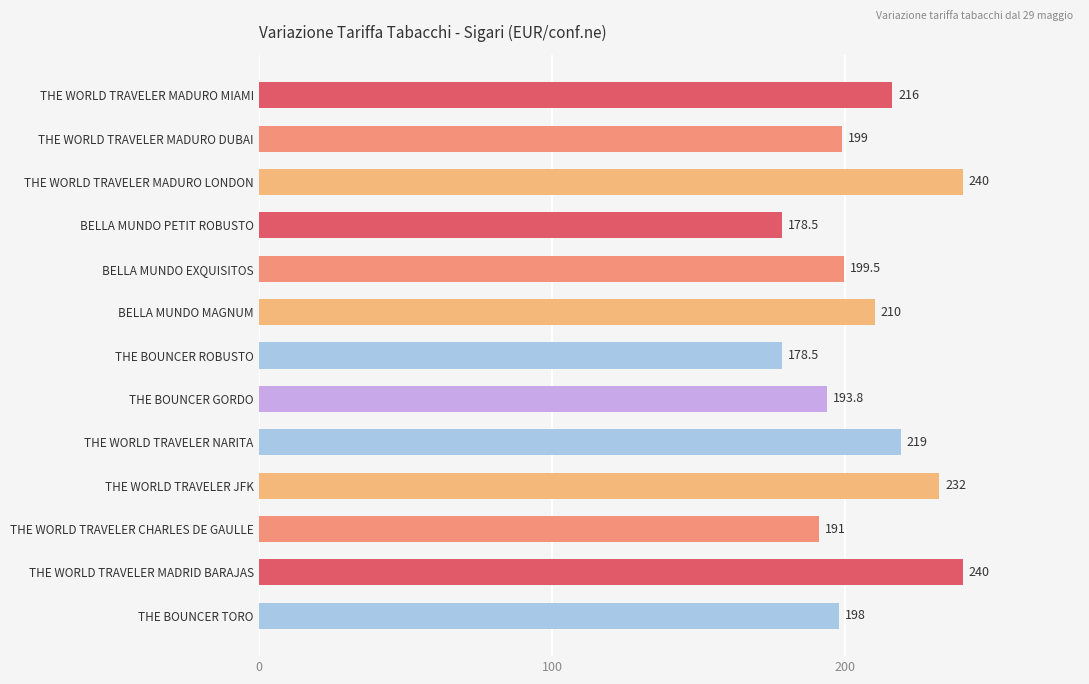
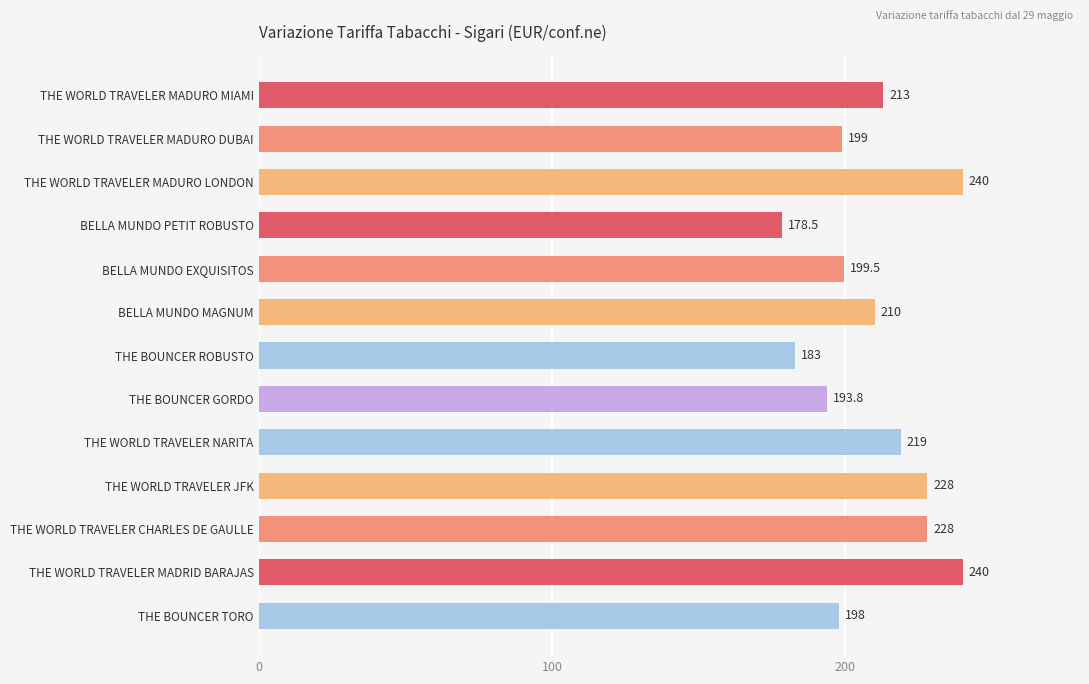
  {
-   "THE WORLD TRAVELER MADURO MIAMI": 216,
+   "THE WORLD TRAVELER MADURO MIAMI": 213,
    "THE WORLD TRAVELER MADURO DUBAI": 199,
    "THE WORLD TRAVELER MADURO LONDON": 240,
    "BELLA MUNDO PETIT ROBUSTO": 178.5,
    "BELLA MUNDO EXQUISITOS": 199.5,
    "BELLA MUNDO MAGNUM": 210,
-   "THE BOUNCER ROBUSTO": 178.5,
+   "THE BOUNCER ROBUSTO": 183,
    "THE BOUNCER GORDO": 193.8,
    "THE WORLD TRAVELER NARITA": 219,
-   "THE WORLD TRAVELER JFK": 232,
-   "THE WORLD TRAVELER CHARLES DE GAULLE": 191,
+   "THE WORLD TRAVELER JFK": 228,
+   "THE WORLD TRAVELER CHARLES DE GAULLE": 228,
    "THE WORLD TRAVELER MADRID BARAJAS": 240,
    "THE BOUNCER TORO": 198
  }
